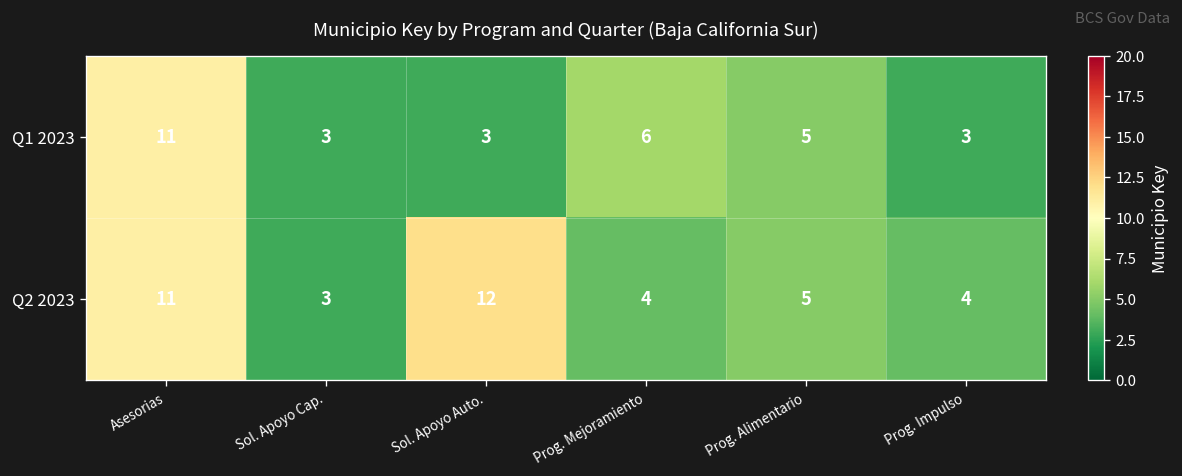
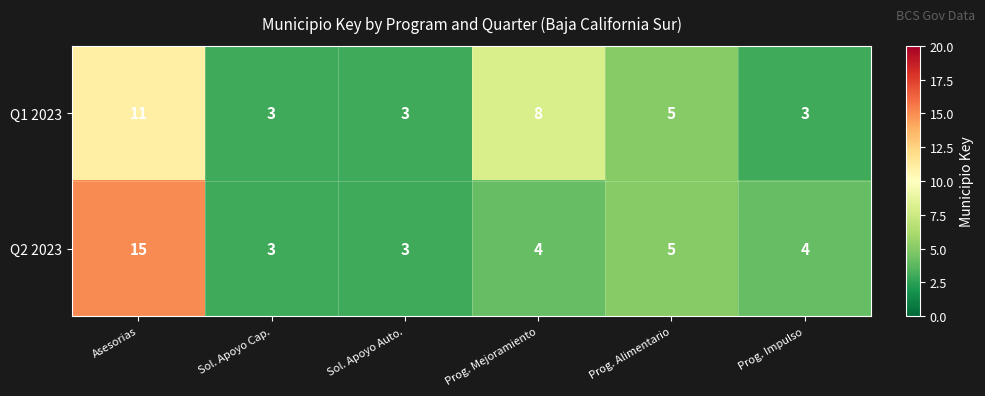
  {
    "Q1 2023": {
      "Asesorias": 11,
      "Sol. Apoyo Cap.": 3,
      "Sol. Apoyo Auto.": 3,
-     "Prog. Mejoramiento": 6,
+     "Prog. Mejoramiento": 8,
      "Prog. Alimentario": 5,
      "Prog. Impulso": 3
    },
    "Q2 2023": {
-     "Asesorias": 11,
+     "Asesorias": 15,
      "Sol. Apoyo Cap.": 3,
-     "Sol. Apoyo Auto.": 12,
+     "Sol. Apoyo Auto.": 3,
      "Prog. Mejoramiento": 4,
      "Prog. Alimentario": 5,
      "Prog. Impulso": 4
    }
  }
